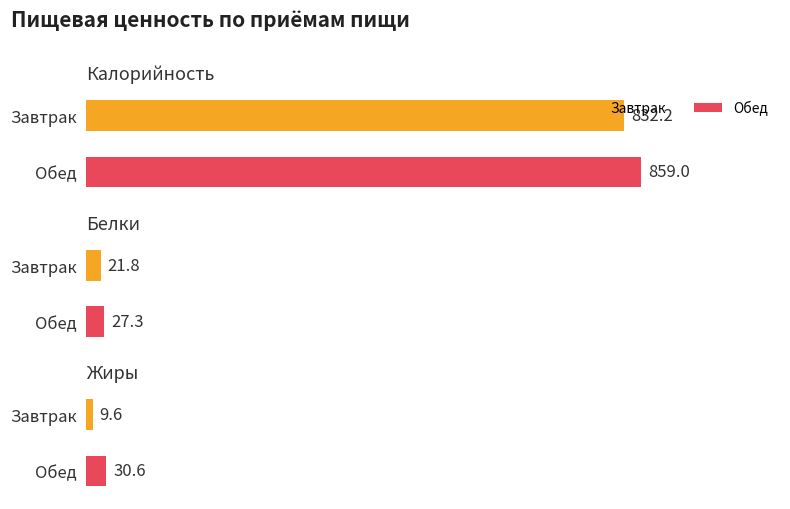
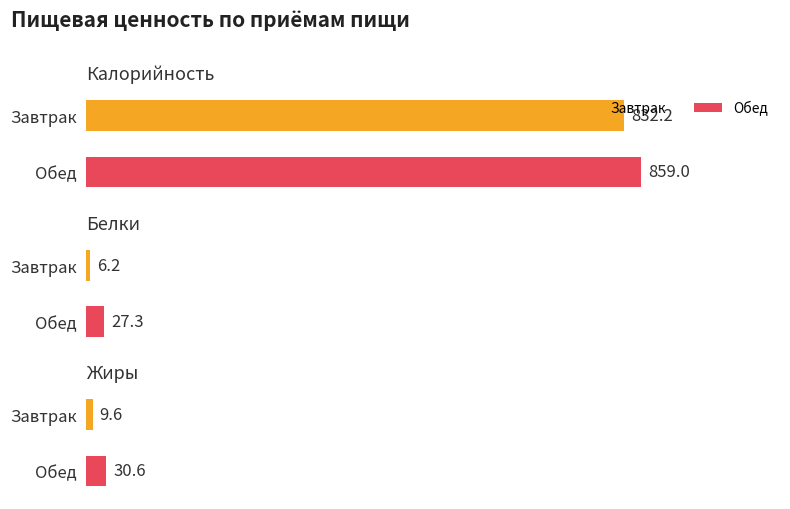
  {
    "Калорийность": {
      "Завтрак": 832.2,
      "Обед": 859.0
    },
    "Белки": {
-     "Завтрак": 21.8,
+     "Завтрак": 6.2,
      "Обед": 27.3
    },
    "Жиры": {
      "Завтрак": 9.6,
      "Обед": 30.6
    }
  }
